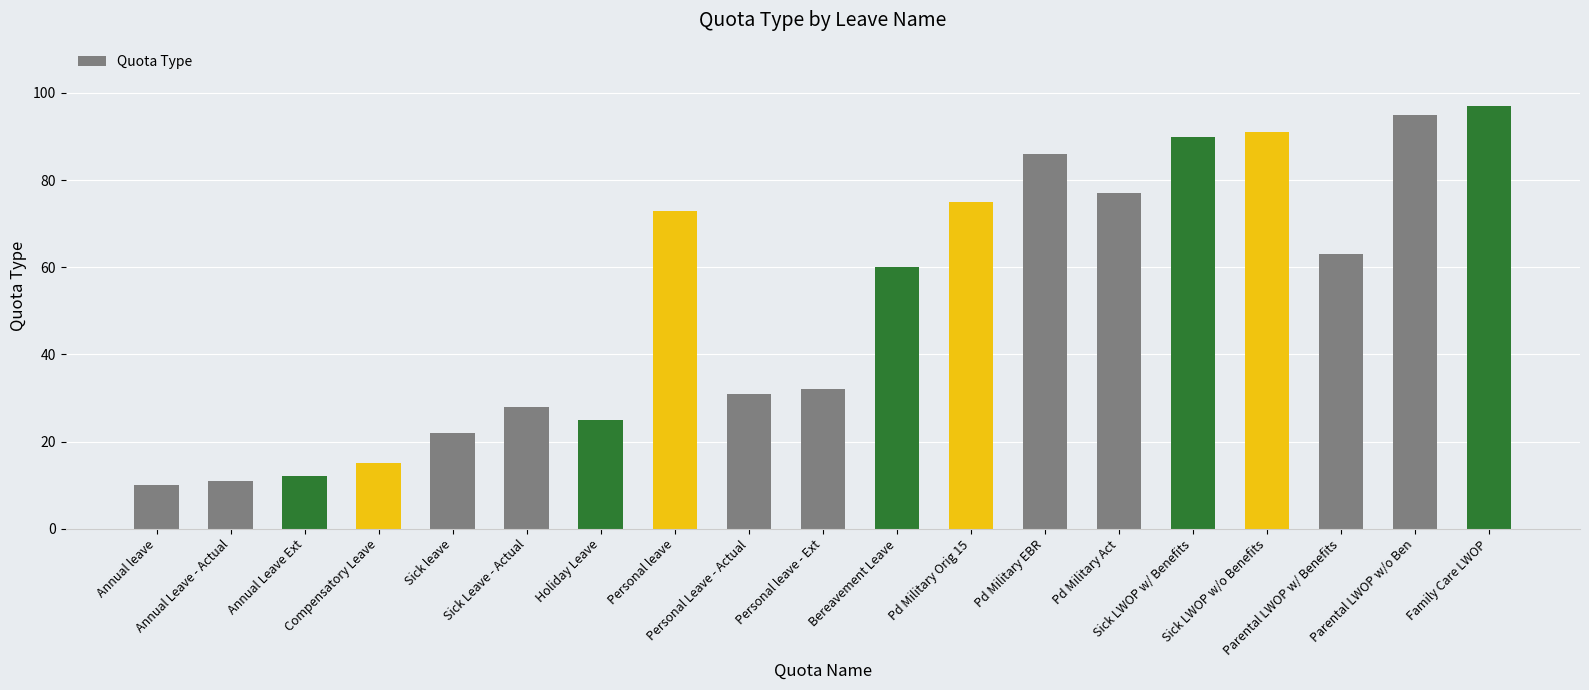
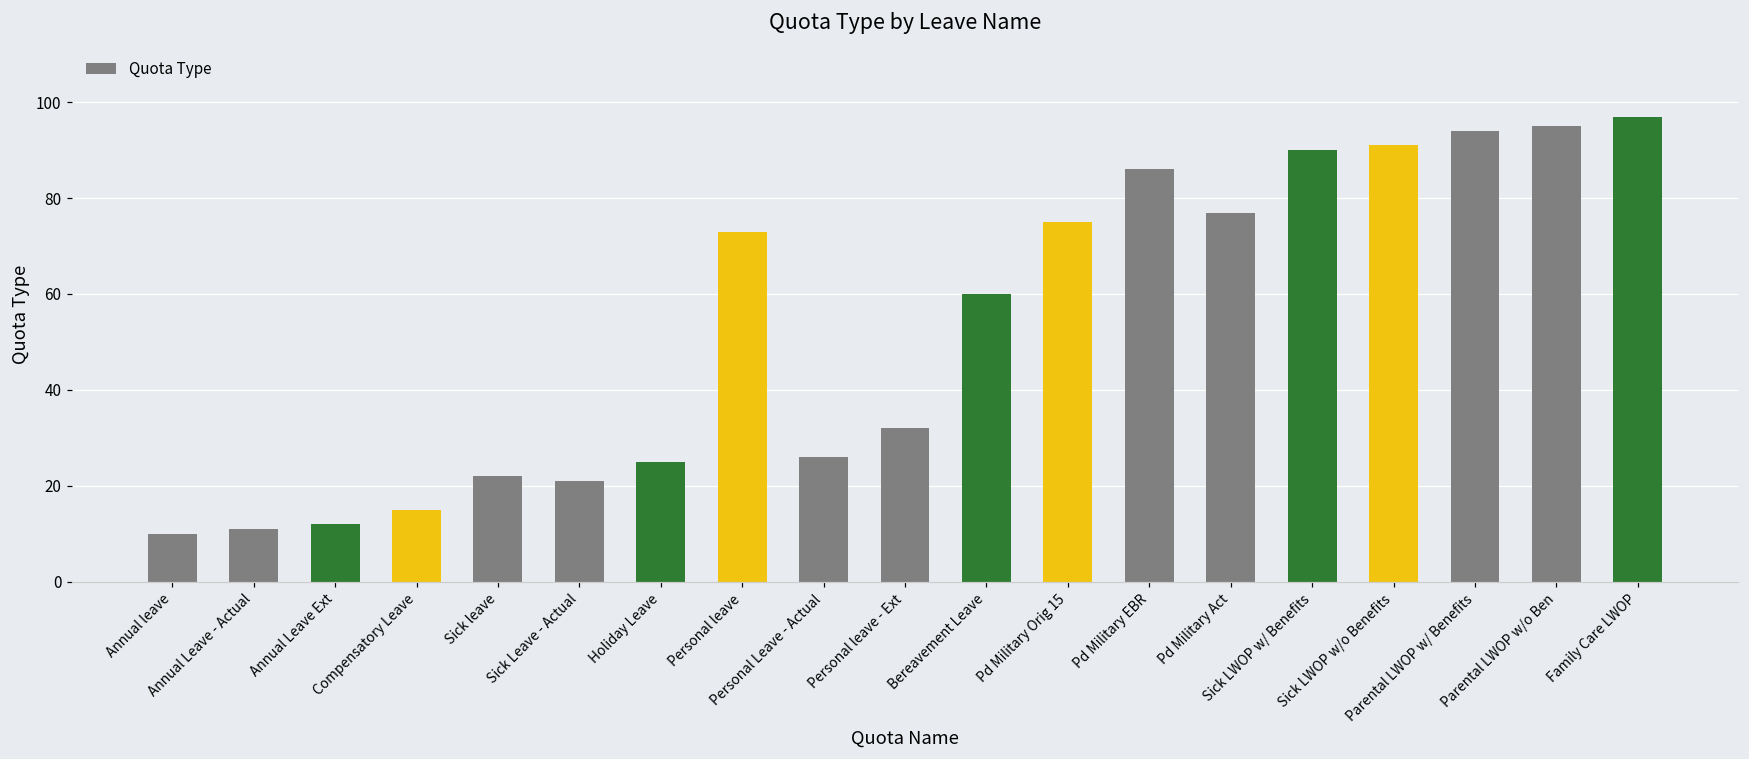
  {
    "Annual leave": 10,
    "Annual Leave - Actual": 11,
    "Annual Leave Ext": 12,
    "Compensatory Leave": 15,
    "Sick leave": 22,
-   "Sick Leave - Actual": 28,
+   "Sick Leave - Actual": 21,
    "Holiday Leave": 25,
    "Personal leave": 73,
-   "Personal Leave - Actual": 31,
+   "Personal Leave - Actual": 26,
    "Personal leave - Ext": 32,
    "Bereavement Leave": 60,
    "Pd Military Orig 15": 75,
    "Pd Military EBR": 86,
    "Pd Military Act": 77,
    "Sick LWOP w/ Benefits": 90,
    "Sick LWOP w/o Benefits": 91,
-   "Parental LWOP w/ Benefits": 63,
+   "Parental LWOP w/ Benefits": 94,
    "Parental LWOP w/o Ben": 95,
    "Family Care LWOP": 97
  }
